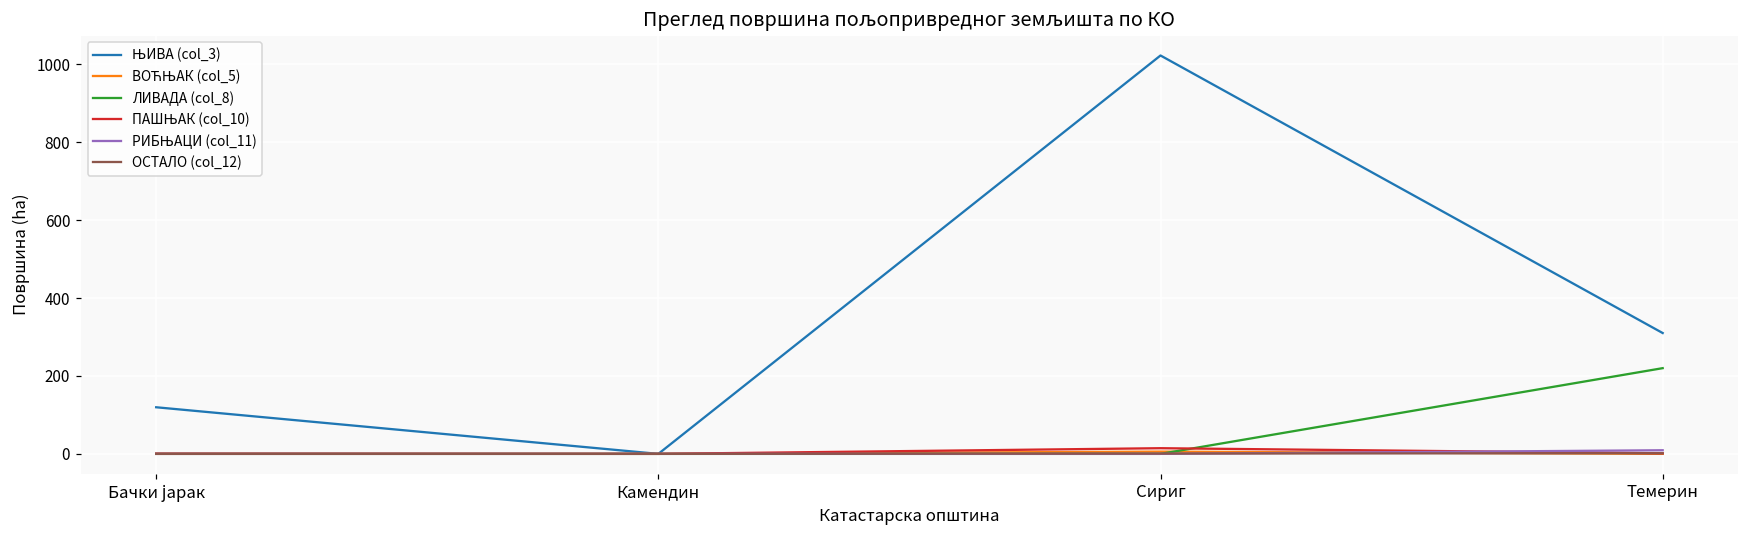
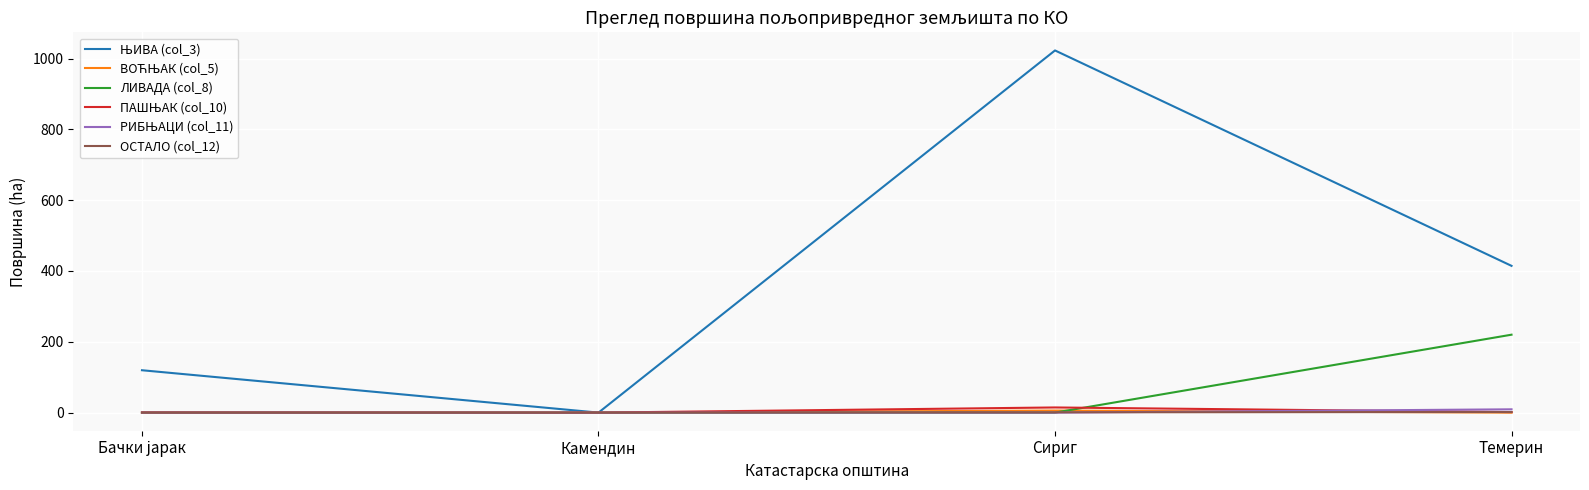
  {
    "ЊИВА (col_3)": {
      "Бачки јарак": 120,
      "Сириг": 1020,
-     "Темерин": 310
+     "Темерин": 410
    },
    "ЛИВАДА (col_8)": {
      "Темерин": 220
    },
    "ПАШЊАК (col_10)": {
      "Сириг": 10
    },
    "РИБЊАЦИ (col_11)": {
      "Темерин": 10
    }
  }
